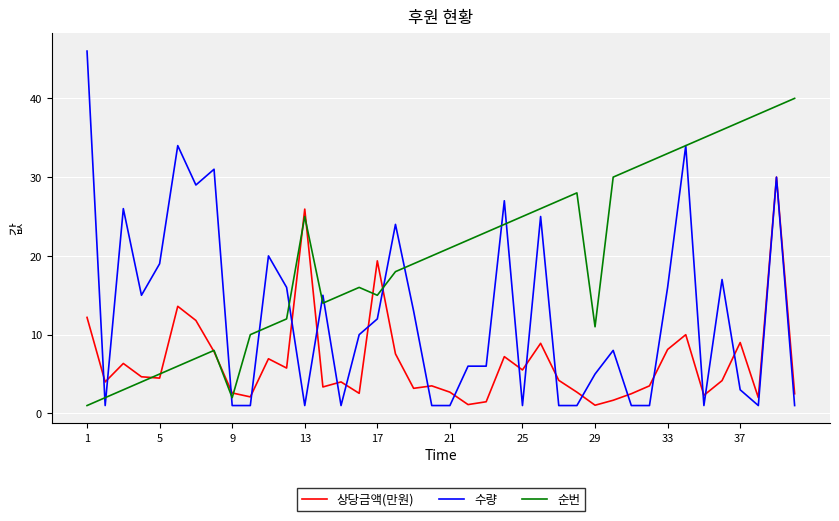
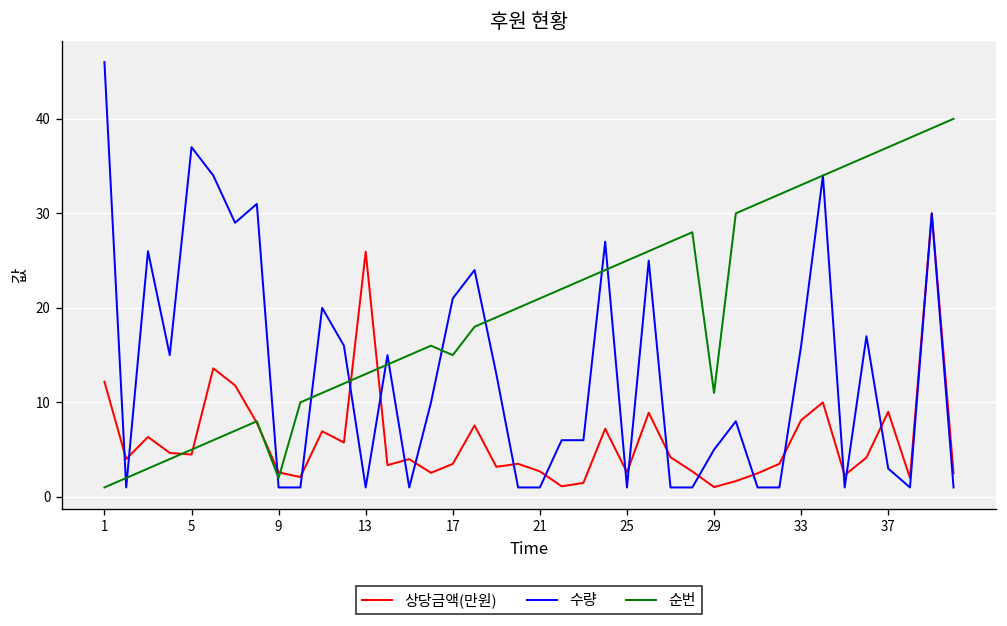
  {
    "상당금액(만원)": {
      "1": 12,
      "5": 4,
      "9": 3,
      "13": 26,
-     "17": 19,
+     "17": 3,
      "21": 3,
-     "25": 6,
+     "25": 3,
      "29": 1,
      "33": 8,
      "37": 9
    },
    "수량": {
      "1": 46,
-     "5": 19,
+     "5": 37,
      "9": 1,
      "13": 1,
-     "17": 12,
+     "17": 21,
      "21": 1,
      "25": 1,
      "29": 5,
      "33": 16,
      "37": 3
    },
    "순번": {
      "1": 1,
      "5": 5,
      "9": 2,
-     "13": 25,
+     "13": 13,
      "17": 15,
      "21": 21,
      "25": 25,
      "29": 11,
      "33": 33,
      "37": 37
    }
  }
